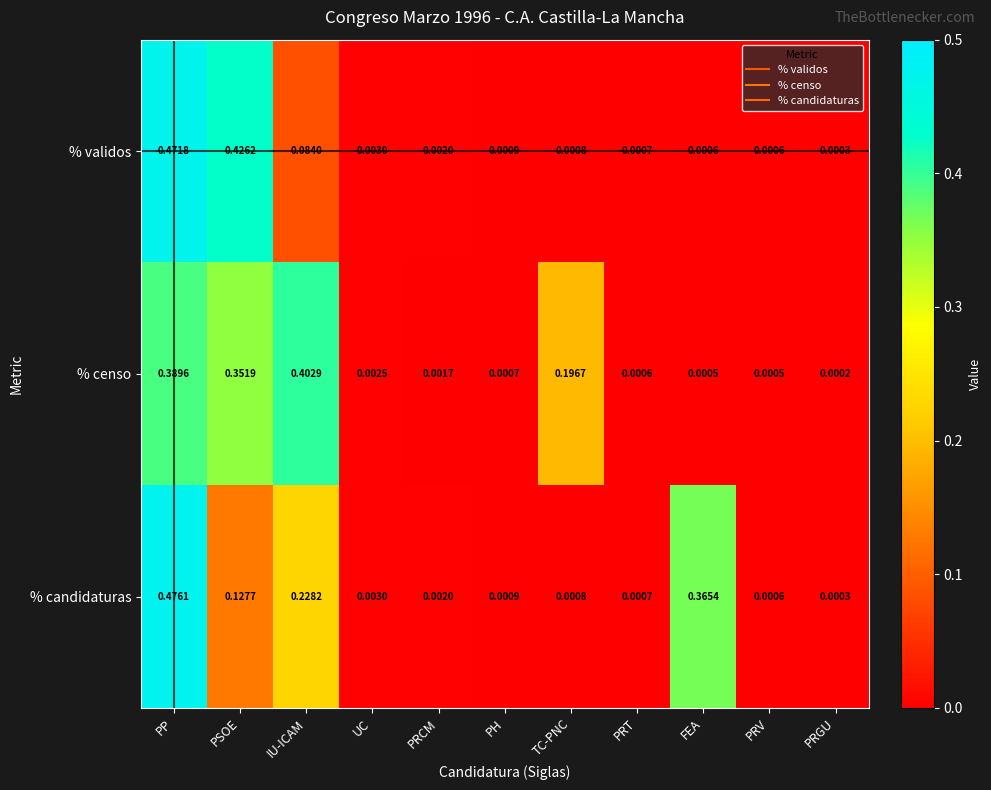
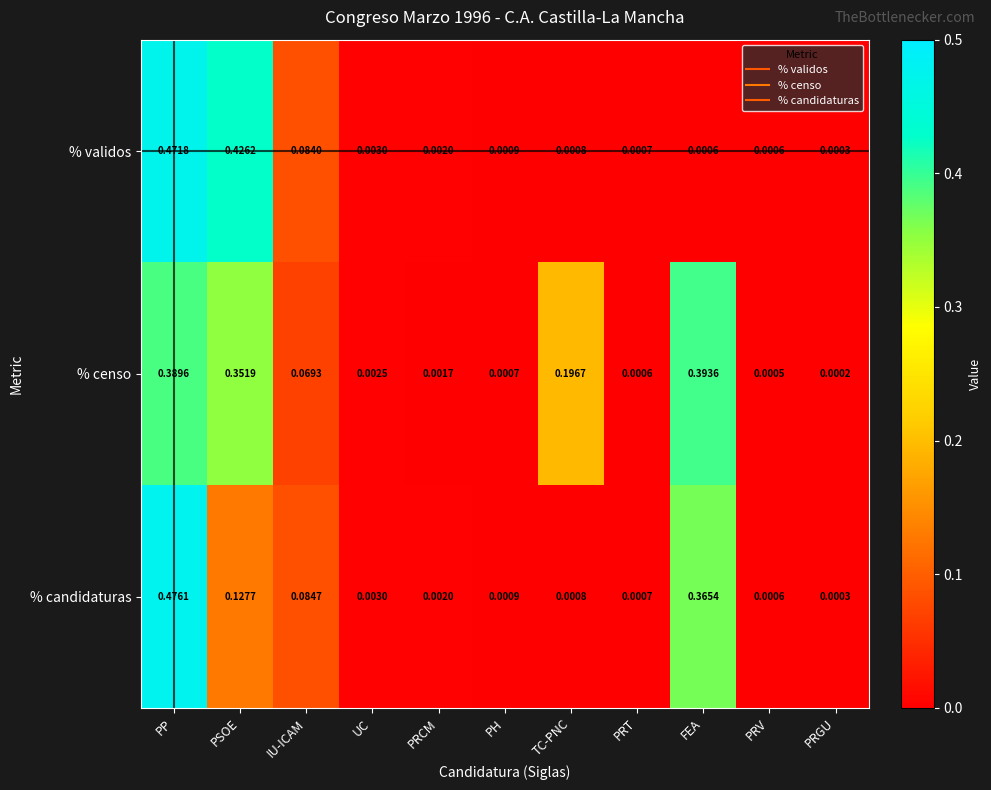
  {
    "% validos": {
      "PP": 0.4718,
      "PSOE": 0.4262,
      "IU-ICAM": 0.0840,
      "UC": 0.0030,
      "PRCM": 0.0020,
      "PH": 0.0009,
      "TC-PNC": 0.0008,
      "PRT": 0.0007,
      "FEA": 0.0006,
      "PRV": 0.0006,
      "PRGU": 0.0003
    },
    "% censo": {
      "PP": 0.3896,
      "PSOE": 0.3519,
-     "IU-ICAM": 0.4029,
+     "IU-ICAM": 0.0693,
      "UC": 0.0025,
      "PRCM": 0.0017,
      "PH": 0.0007,
      "TC-PNC": 0.1967,
      "PRT": 0.0006,
-     "FEA": 0.0005,
+     "FEA": 0.3936,
      "PRV": 0.0005,
      "PRGU": 0.0002
    },
    "% candidaturas": {
      "PP": 0.4761,
      "PSOE": 0.1277,
-     "IU-ICAM": 0.2282,
+     "IU-ICAM": 0.0847,
      "UC": 0.0030,
      "PRCM": 0.0020,
      "PH": 0.0009,
      "TC-PNC": 0.0008,
      "PRT": 0.0007,
      "FEA": 0.3654,
      "PRV": 0.0006,
      "PRGU": 0.0003
    }
  }
